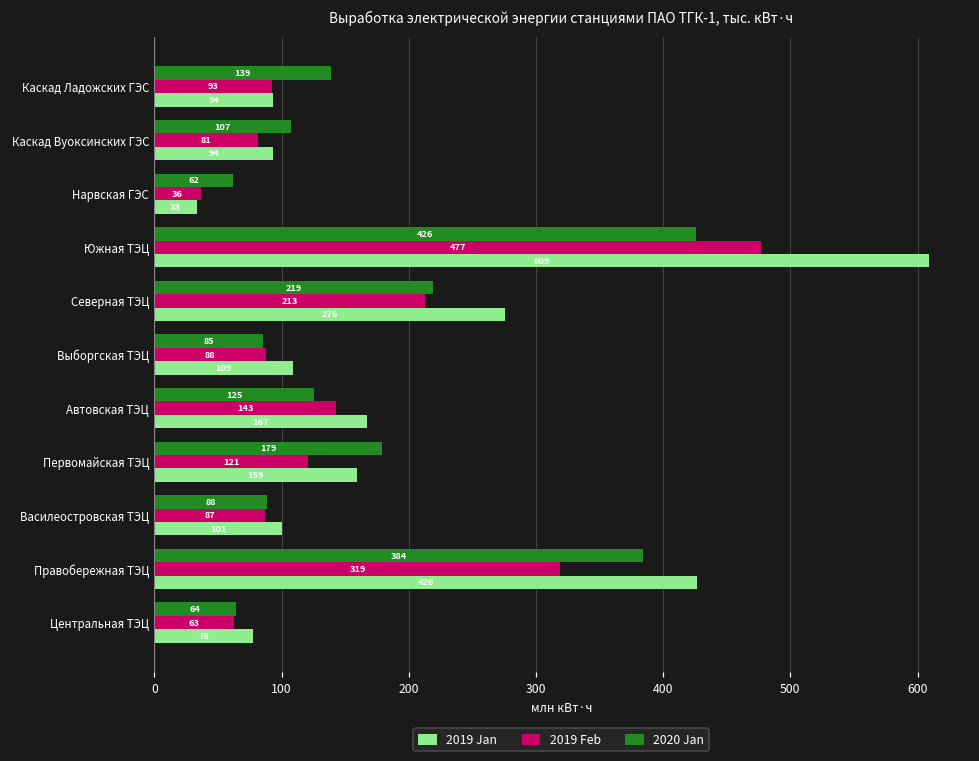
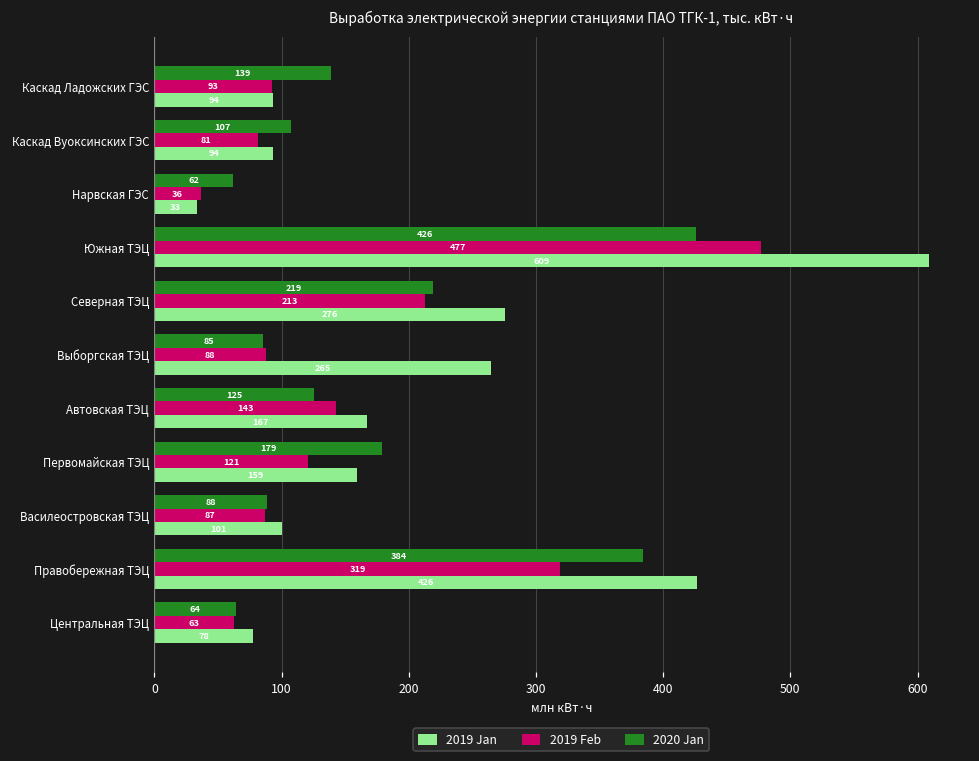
  {
    "2019 Jan": {
      "Каскад Ладожских ГЭС": 94,
      "Каскад Вуоксинских ГЭС": 94,
      "Нарвская ГЭС": 33,
      "Южная ТЭЦ": 609,
      "Северная ТЭЦ": 276,
-     "Выборгская ТЭЦ": 109,
+     "Выборгская ТЭЦ": 265,
      "Автовская ТЭЦ": 167,
      "Первомайская ТЭЦ": 159,
      "Василеостровская ТЭЦ": 101,
      "Правобережная ТЭЦ": 426,
      "Центральная ТЭЦ": 78
    },
    "2019 Feb": {
      "Каскад Ладожских ГЭС": 93,
      "Каскад Вуоксинских ГЭС": 81,
      "Нарвская ГЭС": 36,
      "Южная ТЭЦ": 477,
      "Северная ТЭЦ": 213,
      "Выборгская ТЭЦ": 88,
      "Автовская ТЭЦ": 143,
      "Первомайская ТЭЦ": 121,
      "Василеостровская ТЭЦ": 87,
      "Правобережная ТЭЦ": 319,
      "Центральная ТЭЦ": 63
    },
    "2020 Jan": {
      "Каскад Ладожских ГЭС": 139,
      "Каскад Вуоксинских ГЭС": 107,
      "Нарвская ГЭС": 62,
      "Южная ТЭЦ": 426,
      "Северная ТЭЦ": 219,
      "Выборгская ТЭЦ": 85,
      "Автовская ТЭЦ": 125,
      "Первомайская ТЭЦ": 179,
      "Василеостровская ТЭЦ": 88,
      "Правобережная ТЭЦ": 384,
      "Центральная ТЭЦ": 64
    }
  }
